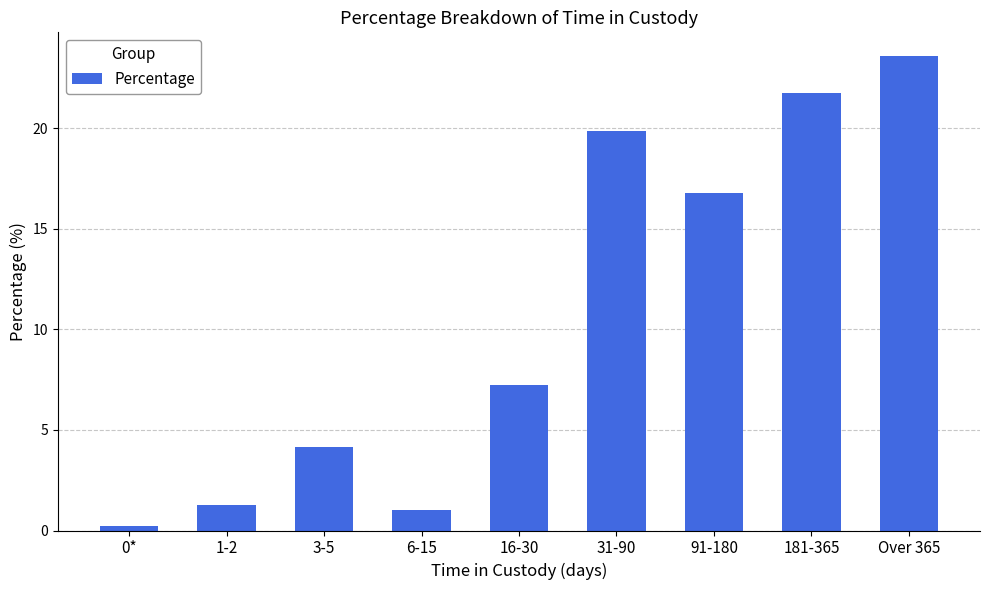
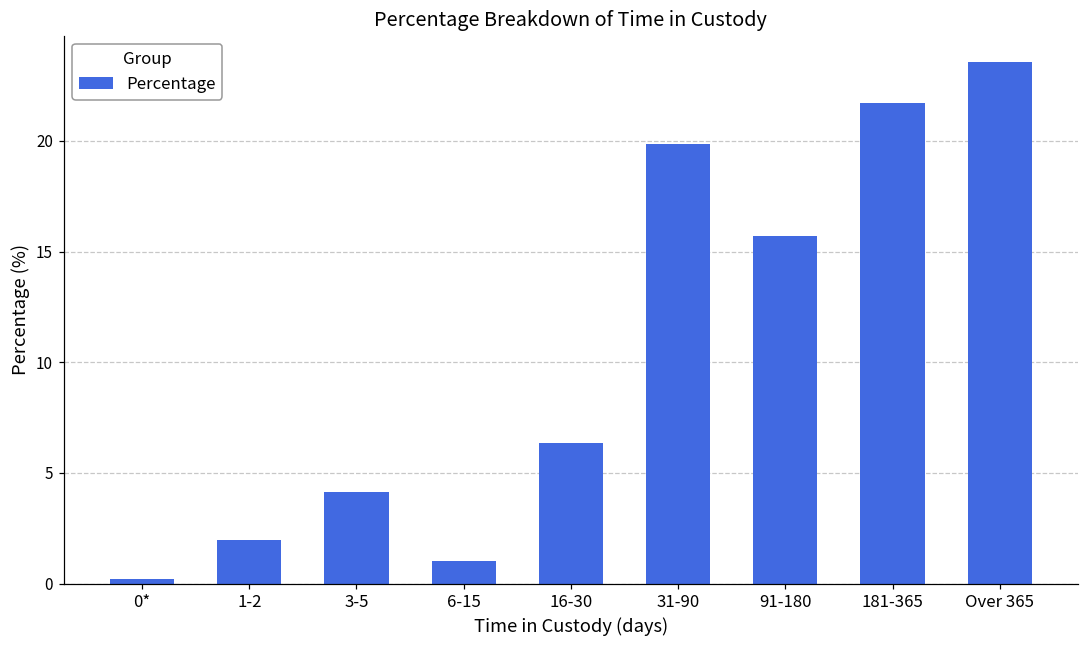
  {
    "0*": 0.2,
-   "1-2": 1.2,
+   "1-2": 2.0,
    "3-5": 4.1,
    "6-15": 1.0,
-   "16-30": 7.2,
+   "16-30": 6.4,
    "31-90": 19.9,
-   "91-180": 16.8,
+   "91-180": 15.7,
    "181-365": 21.7,
    "Over 365": 23.6
  }
